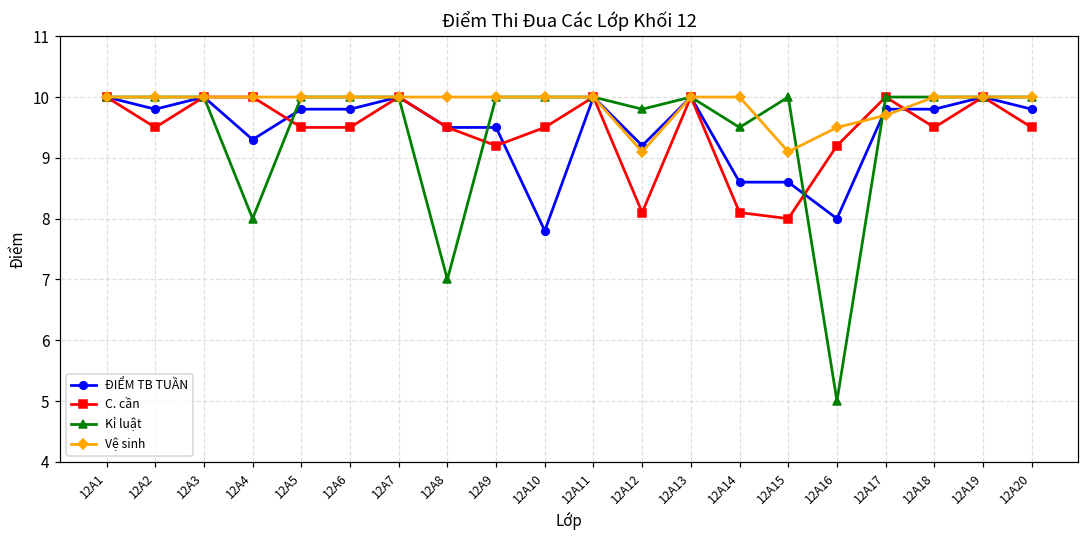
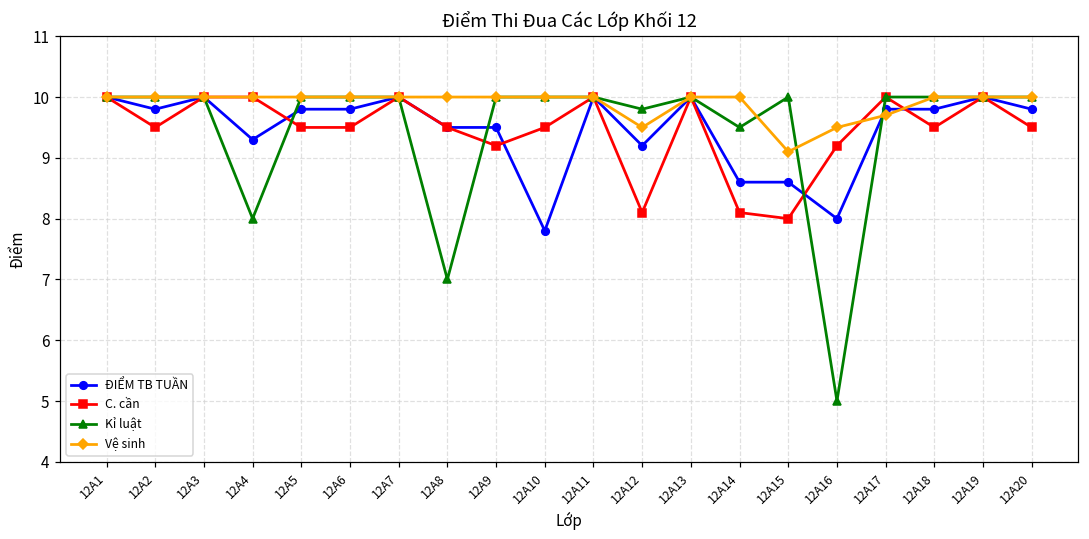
  {
    "ĐIỂM TB TUẦN": {
      "12A2": 9.8,
      "12A4": 9.3,
      "12A5": 9.8,
      "12A6": 9.8,
      "12A9": 9.5,
      "12A10": 7.8,
      "12A12": 9.2,
      "12A14": 8.6,
      "12A15": 8.6,
      "12A16": 8.0,
      "12A17": 9.8,
      "12A18": 9.8,
      "12A20": 9.8
    },
    "C. cần": {
      "12A2": 9.5,
      "12A5": 9.5,
      "12A6": 9.5,
      "12A9": 9.2,
      "12A10": 9.5,
      "12A12": 8.1,
      "12A14": 8.1,
      "12A15": 8.0,
      "12A16": 9.2,
      "12A18": 9.5,
      "12A20": 9.5
    },
    "Kỉ luật": {
      "12A4": 8.0,
      "12A8": 7.0,
      "12A12": 9.8,
      "12A14": 9.5,
      "12A15": 10.0,
      "12A16": 5.0
    },
    "Vệ sinh": {
      "12A8": 10.0,
-     "12A12": 9.1,
+     "12A12": 9.5,
      "12A14": 10.0,
      "12A15": 9.1,
      "12A16": 9.5,
      "12A17": 9.7
    }
  }
